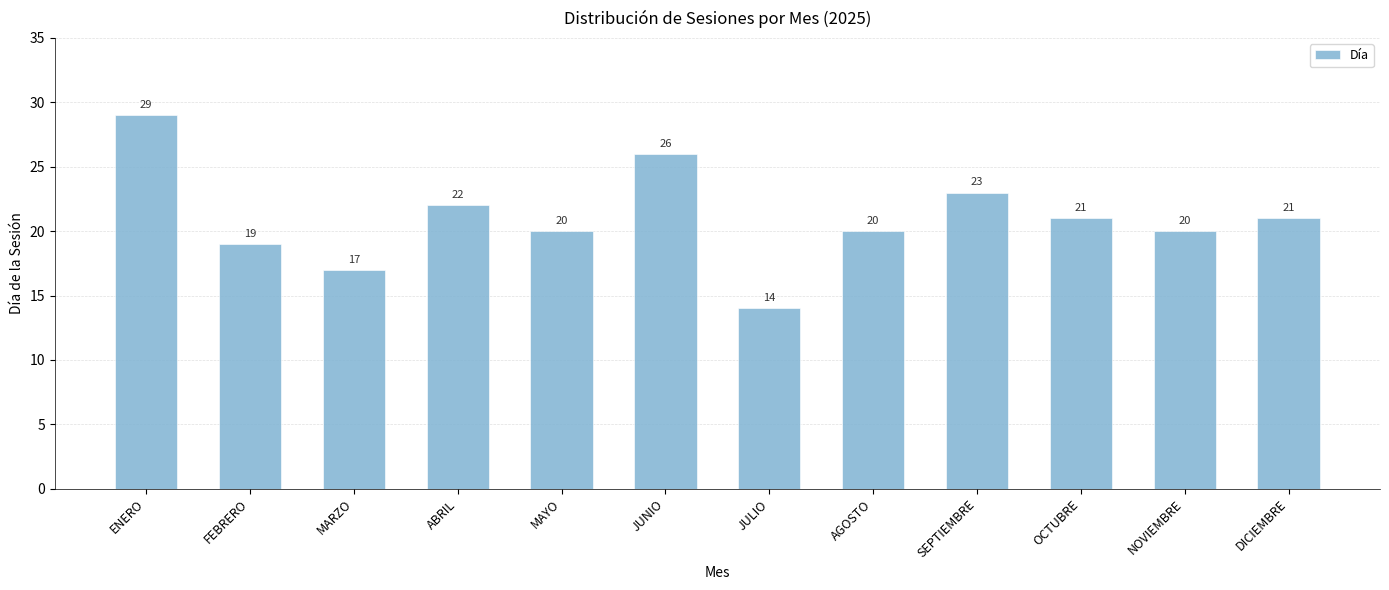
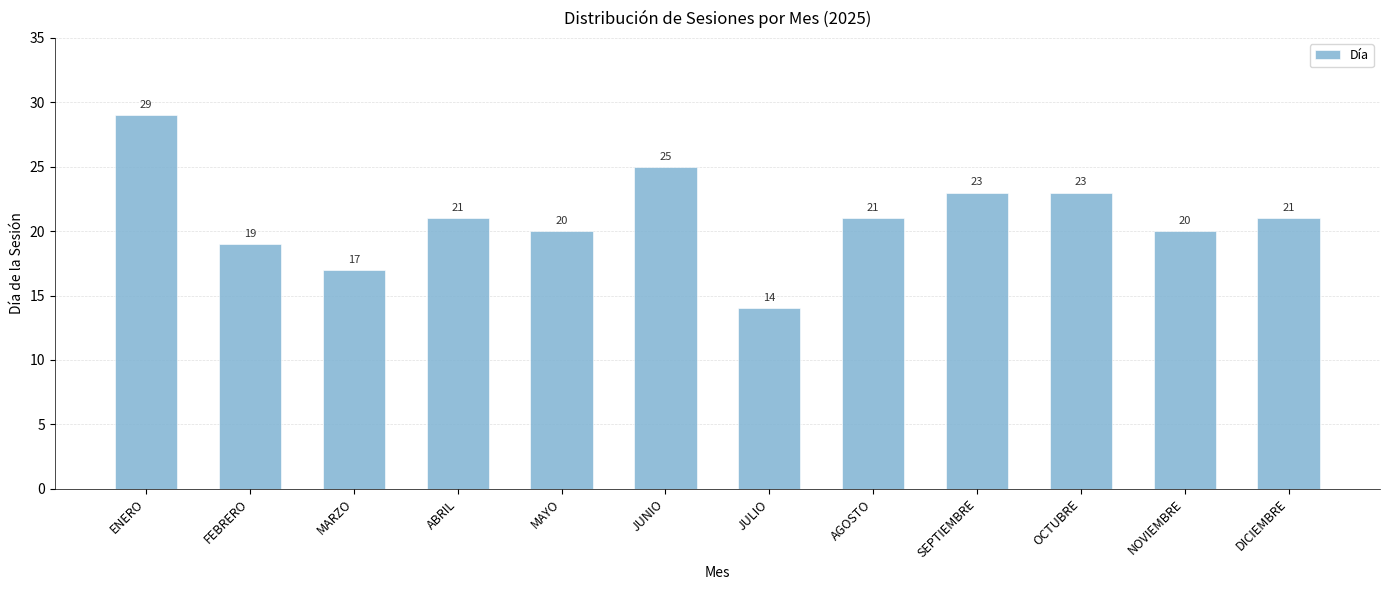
  {
    "ENERO": 29,
    "FEBRERO": 19,
    "MARZO": 17,
-   "ABRIL": 22,
+   "ABRIL": 21,
    "MAYO": 20,
-   "JUNIO": 26,
+   "JUNIO": 25,
    "JULIO": 14,
-   "AGOSTO": 20,
+   "AGOSTO": 21,
    "SEPTIEMBRE": 23,
-   "OCTUBRE": 21,
+   "OCTUBRE": 23,
    "NOVIEMBRE": 20,
    "DICIEMBRE": 21
  }
